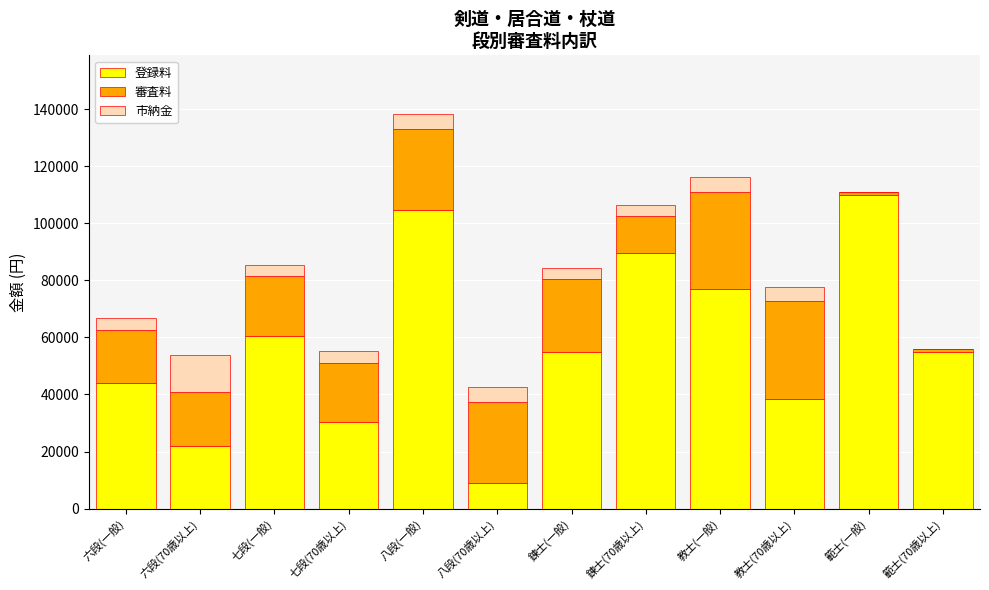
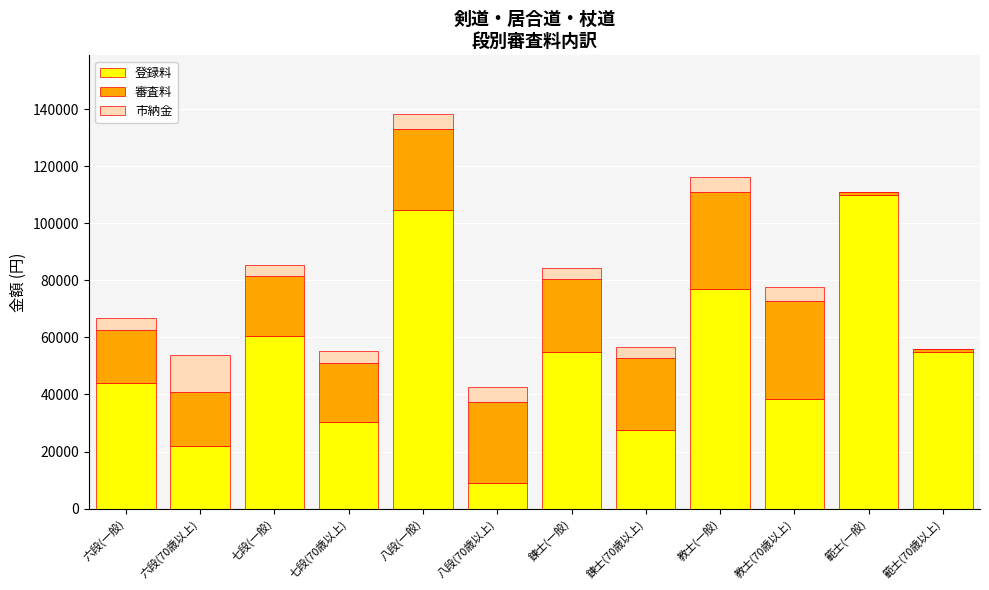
  {
    "登録料": {
      "六段(一般)": 44000,
      "六段(70歳以上)": 22000,
      "七段(一般)": 61000,
      "七段(70歳以上)": 30000,
      "八段(一般)": 105000,
      "八段(70歳以上)": 9000,
      "錬士(一般)": 55000,
-     "錬士(70歳以上)": 89000,
+     "錬士(70歳以上)": 28000,
      "教士(一般)": 77000,
      "教士(70歳以上)": 39000,
      "範士(一般)": 110000,
      "範士(70歳以上)": 55000
    },
    "審査料": {
      "六段(一般)": 19000,
      "六段(70歳以上)": 19000,
      "七段(一般)": 21000,
      "七段(70歳以上)": 21000,
      "八段(一般)": 29000,
      "八段(70歳以上)": 29000,
      "錬士(一般)": 25000,
-     "錬士(70歳以上)": 13000,
+     "錬士(70歳以上)": 25000,
      "教士(一般)": 34000,
      "教士(70歳以上)": 34000,
      "範士(一般)": 1000,
      "範士(70歳以上)": 1000
    },
    "市納金": {
      "六段(一般)": 4000,
      "六段(70歳以上)": 13000,
      "七段(一般)": 4000,
      "七段(70歳以上)": 4000,
      "八段(一般)": 5000,
      "八段(70歳以上)": 5000,
      "錬士(一般)": 4000,
      "錬士(70歳以上)": 4000,
      "教士(一般)": 5000,
      "教士(70歳以上)": 5000,
      "範士(一般)": 0,
      "範士(70歳以上)": 0
    }
  }
